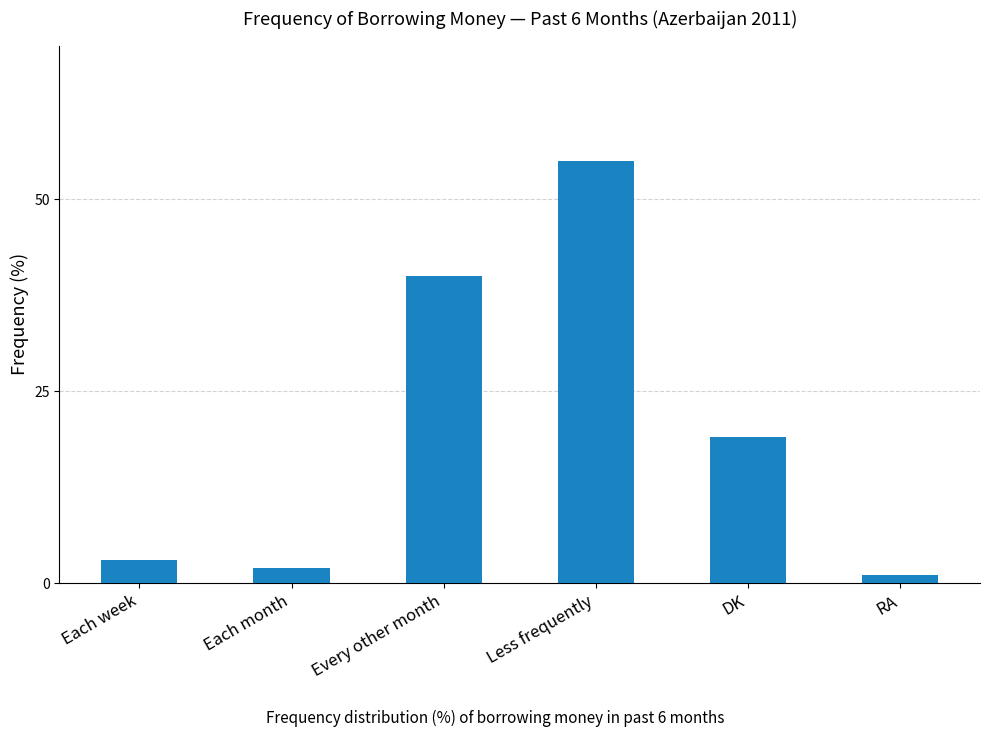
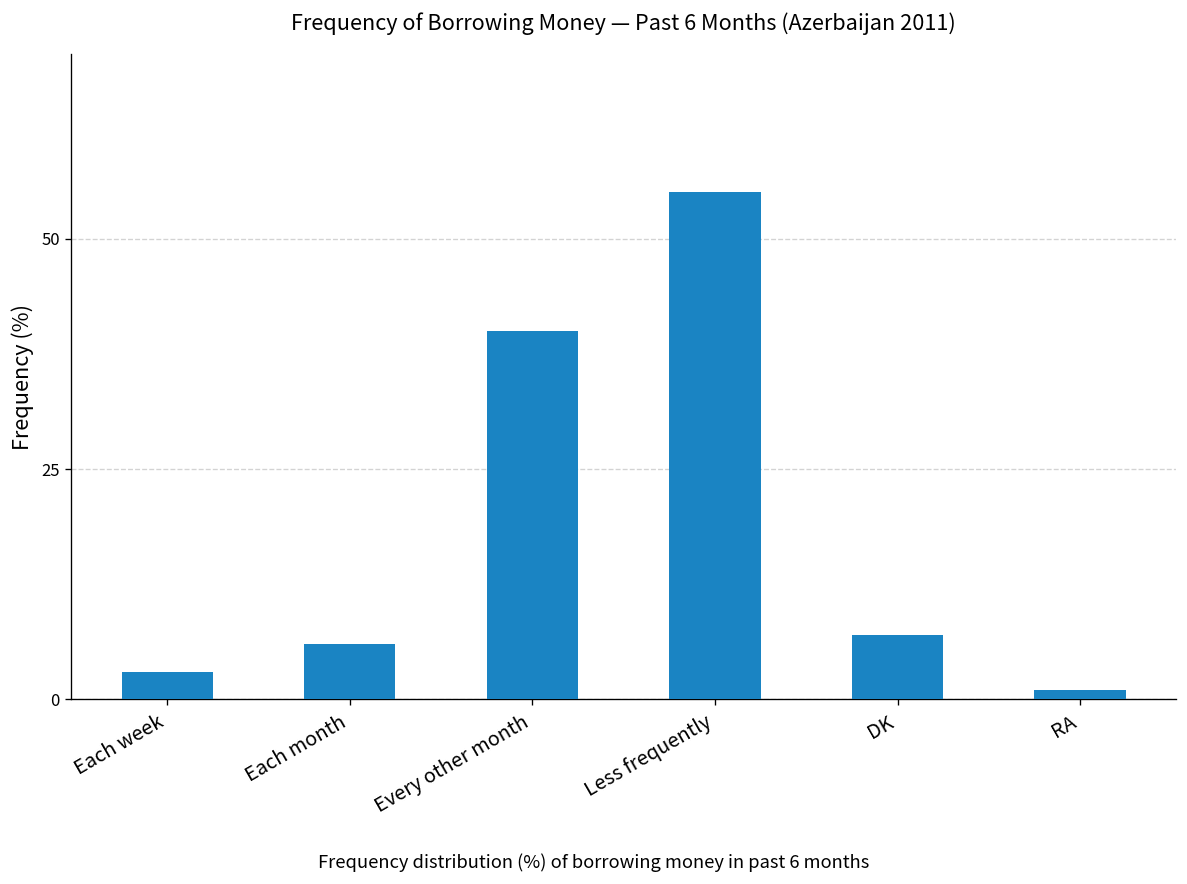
  {
    "Each week": 3,
-   "Each month": 2,
+   "Each month": 6,
    "Every other month": 40,
    "Less frequently": 55,
-   "DK": 19,
+   "DK": 7,
    "RA": 1
  }
